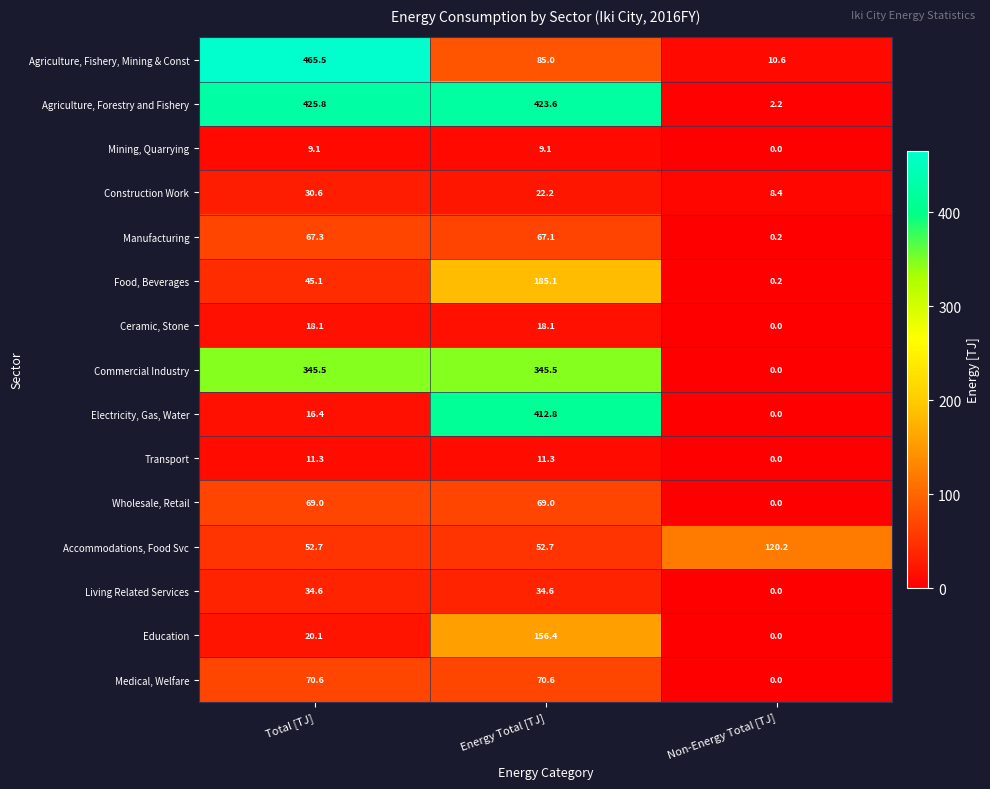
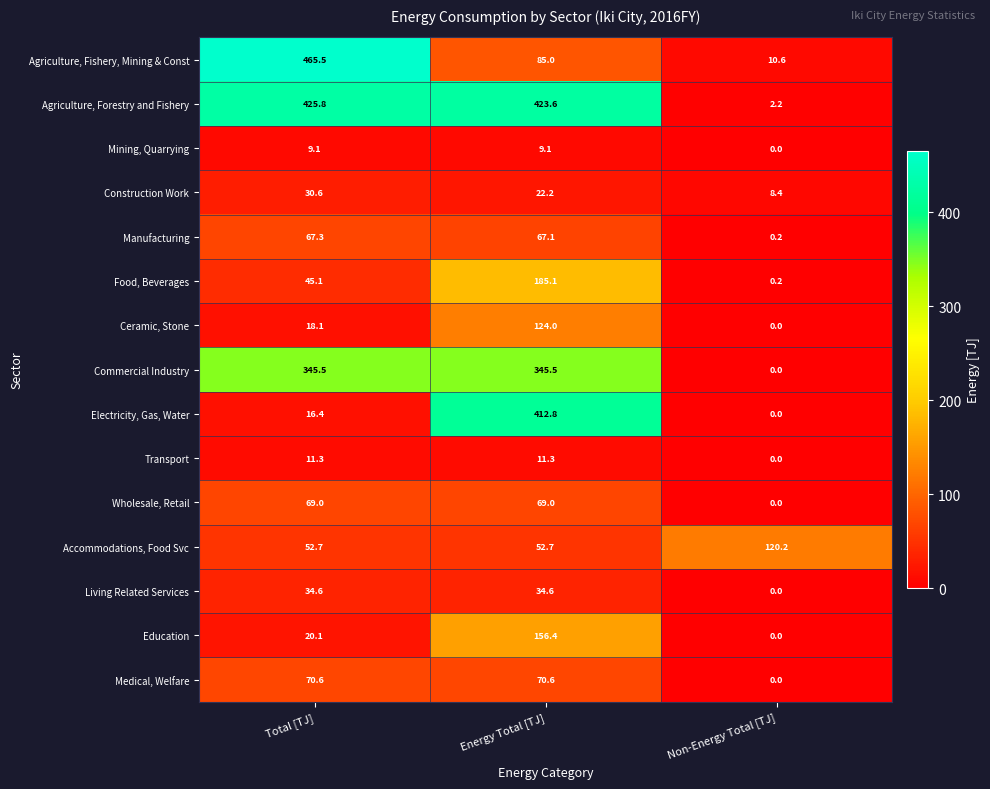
  {
    "Agriculture, Fishery, Mining & Const": {
      "Total [TJ]": 465.5,
      "Energy Total [TJ]": 85.0,
      "Non-Energy Total [TJ]": 10.6
    },
    "Agriculture, Forestry and Fishery": {
      "Total [TJ]": 425.8,
      "Energy Total [TJ]": 423.6,
      "Non-Energy Total [TJ]": 2.2
    },
    "Mining, Quarrying": {
      "Total [TJ]": 9.1,
      "Energy Total [TJ]": 9.1,
      "Non-Energy Total [TJ]": 0.0
    },
    "Construction Work": {
      "Total [TJ]": 30.6,
      "Energy Total [TJ]": 22.2,
      "Non-Energy Total [TJ]": 8.4
    },
    "Manufacturing": {
      "Total [TJ]": 67.3,
      "Energy Total [TJ]": 67.1,
      "Non-Energy Total [TJ]": 0.2
    },
    "Food, Beverages": {
      "Total [TJ]": 45.1,
      "Energy Total [TJ]": 185.1,
      "Non-Energy Total [TJ]": 0.2
    },
    "Ceramic, Stone": {
      "Total [TJ]": 18.1,
-     "Energy Total [TJ]": 18.1,
+     "Energy Total [TJ]": 124.0,
      "Non-Energy Total [TJ]": 0.0
    },
    "Commercial Industry": {
      "Total [TJ]": 345.5,
      "Energy Total [TJ]": 345.5,
      "Non-Energy Total [TJ]": 0.0
    },
    "Electricity, Gas, Water": {
      "Total [TJ]": 16.4,
      "Energy Total [TJ]": 412.8,
      "Non-Energy Total [TJ]": 0.0
    },
    "Transport": {
      "Total [TJ]": 11.3,
      "Energy Total [TJ]": 11.3,
      "Non-Energy Total [TJ]": 0.0
    },
    "Wholesale, Retail": {
      "Total [TJ]": 69.0,
      "Energy Total [TJ]": 69.0,
      "Non-Energy Total [TJ]": 0.0
    },
    "Accommodations, Food Svc": {
      "Total [TJ]": 52.7,
      "Energy Total [TJ]": 52.7,
      "Non-Energy Total [TJ]": 120.2
    },
    "Living Related Services": {
      "Total [TJ]": 34.6,
      "Energy Total [TJ]": 34.6,
      "Non-Energy Total [TJ]": 0.0
    },
    "Education": {
      "Total [TJ]": 20.1,
      "Energy Total [TJ]": 156.4,
      "Non-Energy Total [TJ]": 0.0
    },
    "Medical, Welfare": {
      "Total [TJ]": 70.6,
      "Energy Total [TJ]": 70.6,
      "Non-Energy Total [TJ]": 0.0
    }
  }
